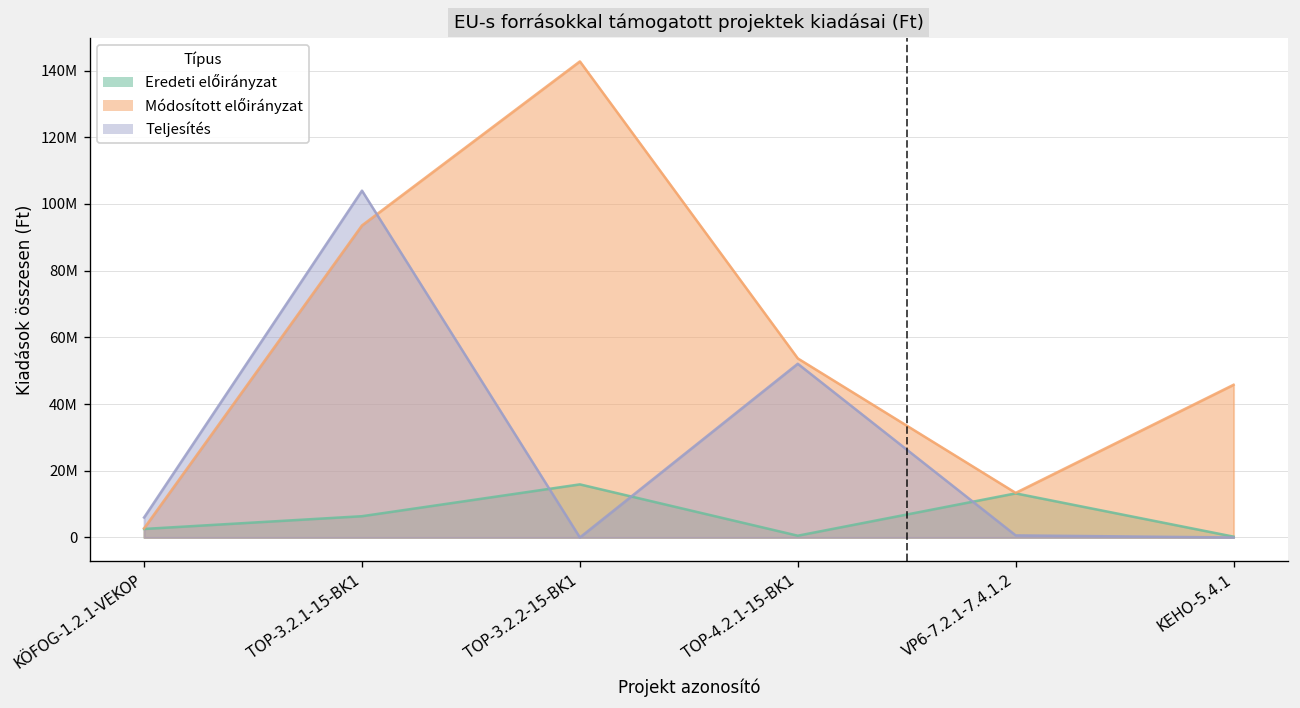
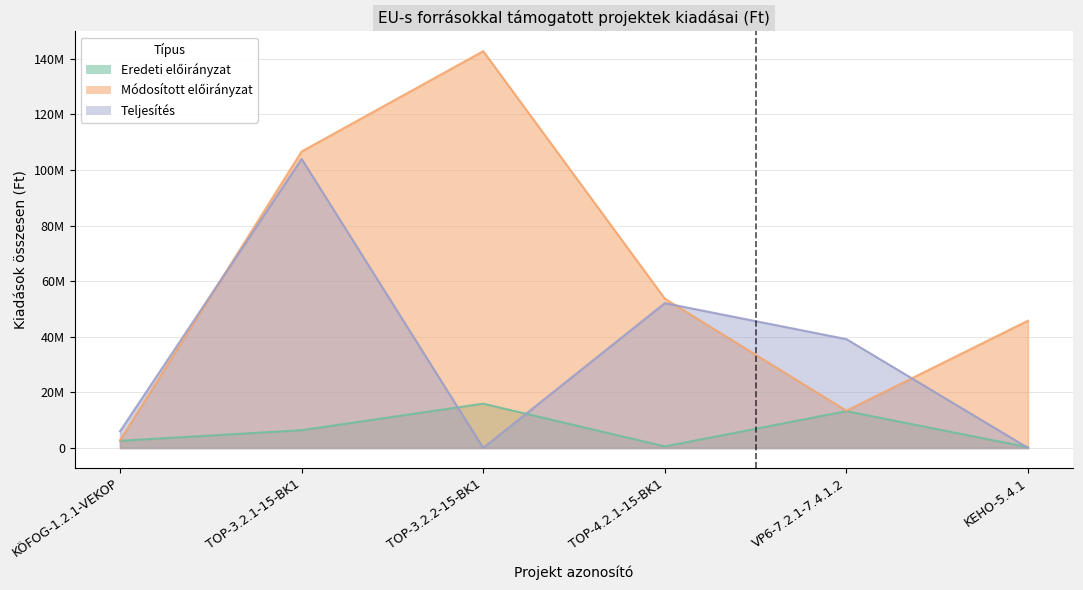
  {
    "Eredeti előirányzat": {
      "TOP-3.2.1-15-BK1": 6000000,
      "TOP-3.2.2-15-BK1": 16000000,
      "TOP-4.2.1-15-BK1": 1000000
    },
    "Módosított előirányzat": {
-     "TOP-3.2.1-15-BK1": 94000000,
+     "TOP-3.2.1-15-BK1": 107000000,
      "TOP-3.2.2-15-BK1": 143000000,
      "TOP-4.2.1-15-BK1": 54000000,
      "KEHO-5.4.1": 46000000
    },
    "Teljesítés": {
      "KÖFOG-1.2.1-VEKOP": 6000000,
      "TOP-3.2.1-15-BK1": 104000000,
      "TOP-3.2.2-15-BK1": 0,
      "TOP-4.2.1-15-BK1": 52000000,
-     "VP6-7.2.1-7.4.1.2": 1000000
+     "VP6-7.2.1-7.4.1.2": 39000000
    }
  }
